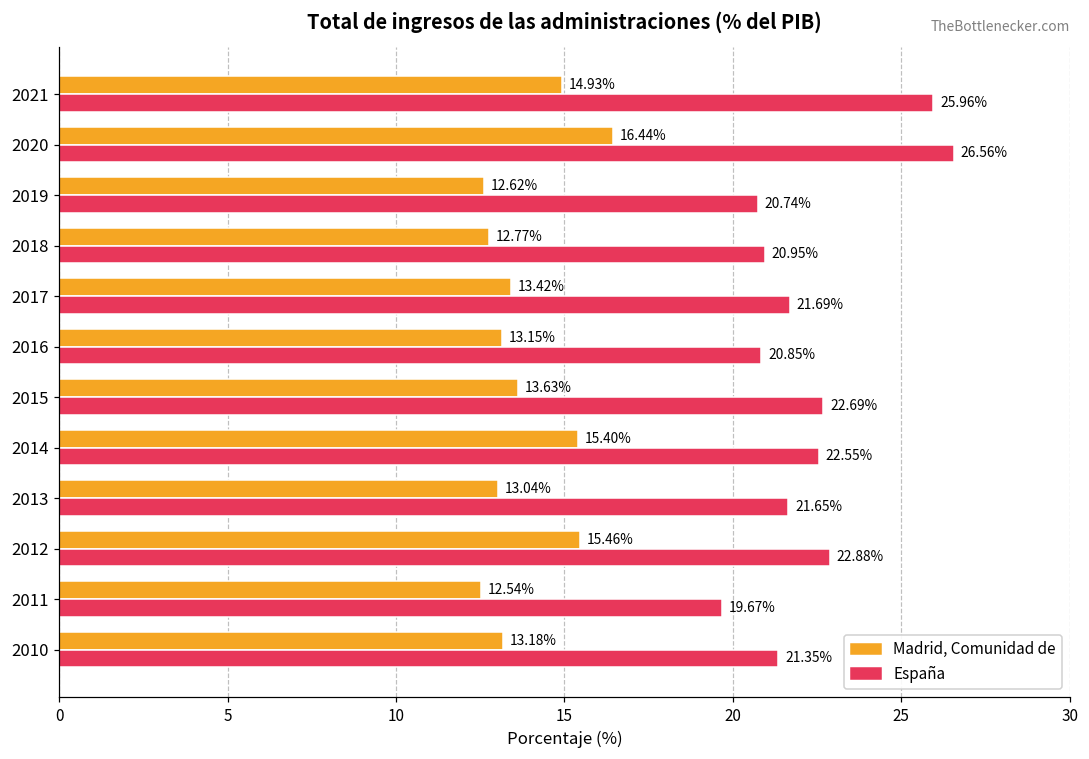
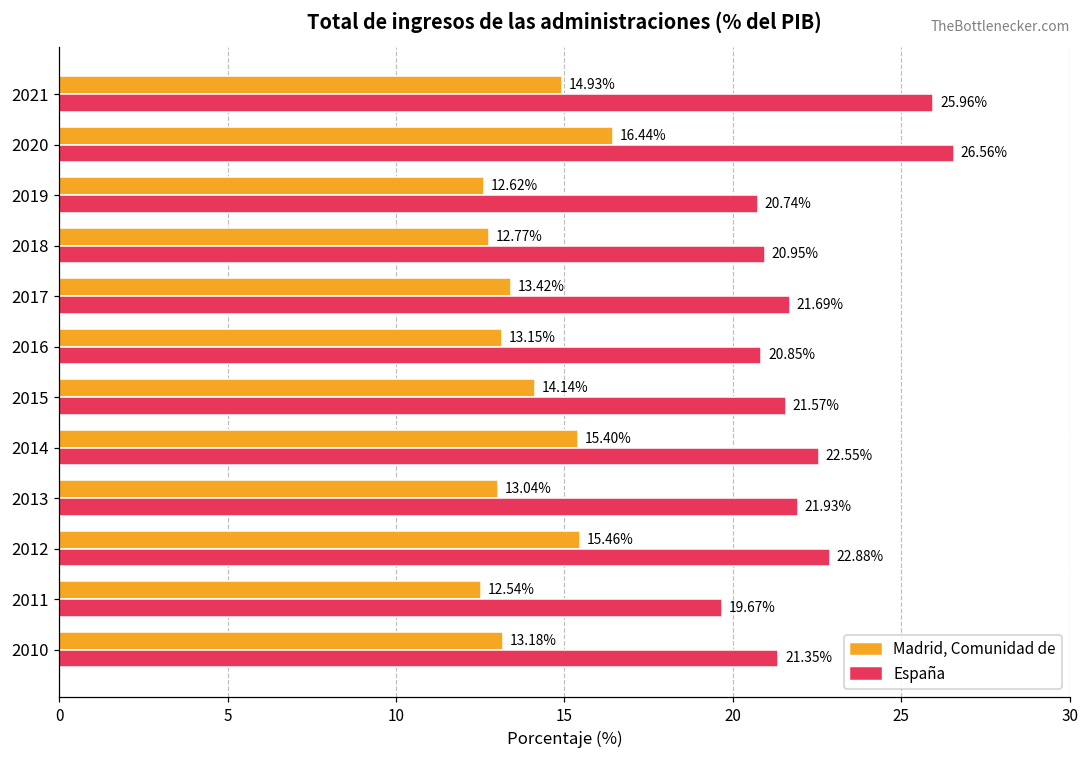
  {
    "Madrid, Comunidad de": {
      "2021": "14.93%",
      "2020": "16.44%",
      "2019": "12.62%",
      "2018": "12.77%",
      "2017": "13.42%",
      "2016": "13.15%",
-     "2015": "13.63%",
+     "2015": "14.14%",
      "2014": "15.40%",
      "2013": "13.04%",
      "2012": "15.46%",
      "2011": "12.54%",
      "2010": "13.18%"
    },
    "España": {
      "2021": "25.96%",
      "2020": "26.56%",
      "2019": "20.74%",
      "2018": "20.95%",
      "2017": "21.69%",
      "2016": "20.85%",
-     "2015": "22.69%",
+     "2015": "21.57%",
      "2014": "22.55%",
-     "2013": "21.65%",
+     "2013": "21.93%",
      "2012": "22.88%",
      "2011": "19.67%",
      "2010": "21.35%"
    }
  }
